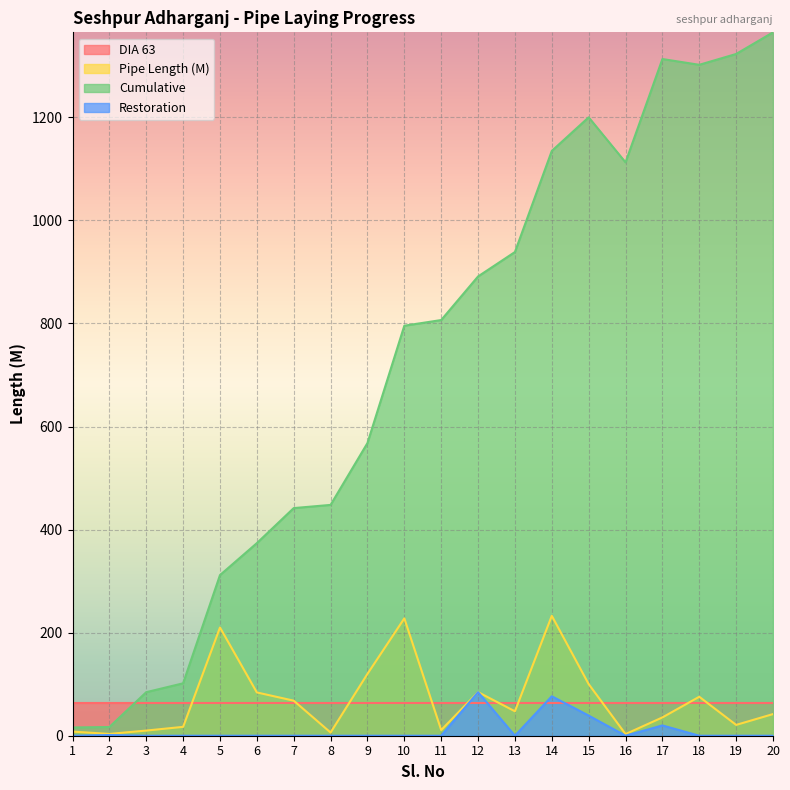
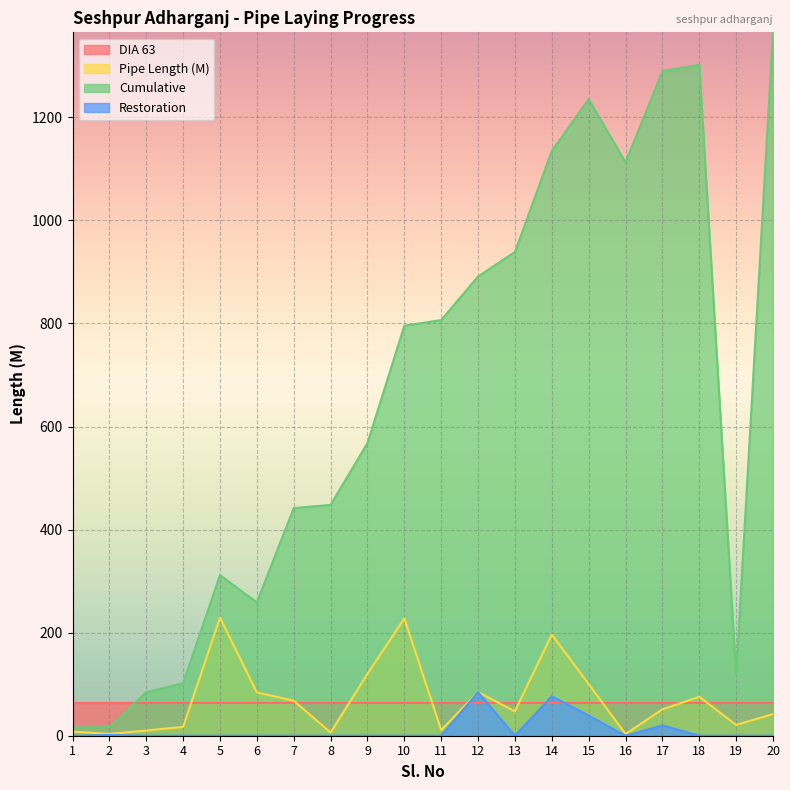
  {
    "DIA 63": {
      "1": 60,
      "2": 60,
      "3": 60,
      "4": 60,
      "5": 60,
      "6": 60,
      "7": 60,
      "8": 60,
      "9": 60,
      "10": 60,
      "11": 60,
      "12": 60,
      "13": 60,
      "14": 60,
      "15": 60,
      "16": 60,
      "17": 60,
      "18": 60,
      "19": 60,
      "20": 60
    },
    "Pipe Length (M)": {
      "1": 10,
      "3": 10,
      "4": 20,
-     "5": 210,
+     "5": 230,
      "6": 80,
      "7": 70,
      "8": 10,
      "9": 120,
      "10": 230,
      "11": 10,
      "13": 50,
-     "14": 230,
+     "14": 200,
      "15": 100,
-     "17": 40,
+     "17": 50,
      "18": 80,
      "19": 20,
      "20": 40
    },
    "Cumulative": {
      "1": 20,
      "2": 20,
      "3": 80,
      "4": 100,
      "5": 310,
-     "6": 370,
+     "6": 260,
      "7": 440,
      "8": 450,
      "9": 570,
      "10": 800,
      "11": 810,
      "12": 890,
      "13": 940,
      "14": 1130,
-     "15": 1200,
+     "15": 1240,
      "16": 1110,
-     "17": 1310,
+     "17": 1290,
      "18": 1300,
-     "19": 1320,
+     "19": 120,
      "20": 1360
    },
    "Restoration": {
      "1": 0,
      "3": 0,
      "4": 0,
      "5": 0,
      "6": 0,
      "7": 0,
      "8": 0,
      "9": 0,
      "10": 0,
      "11": 0,
      "13": 0,
      "14": 80,
      "15": 40,
      "17": 20,
      "18": 0,
      "19": 0,
      "20": 0
    }
  }
